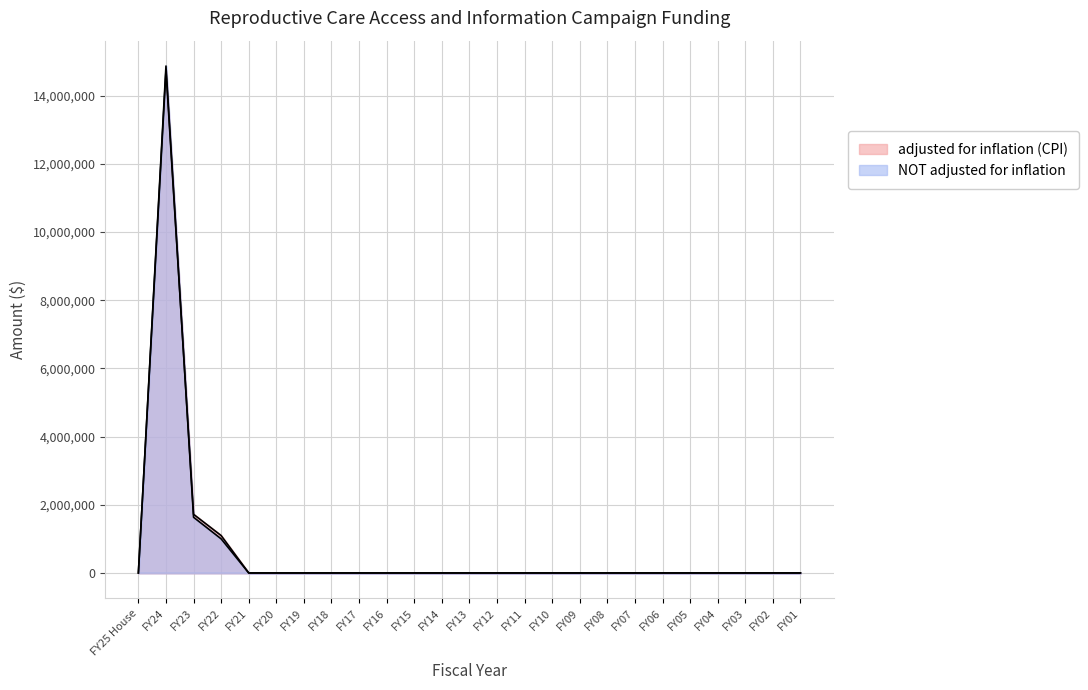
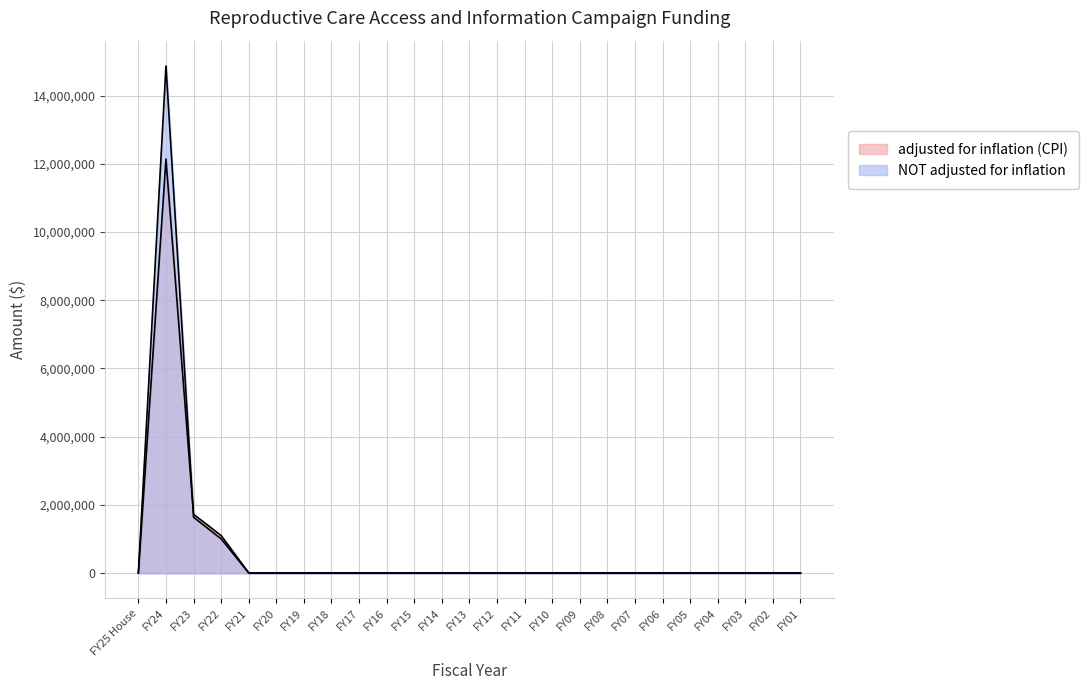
  {
    "adjusted for inflation (CPI)": {
-     "FY24": "14,700,000",
+     "FY24": "12,100,000",
      "FY23": "1,700,000",
      "FY22": "1,100,000"
    },
    "NOT adjusted for inflation": {
      "FY24": "14,900,000",
      "FY23": "1,600,000",
      "FY22": "1,000,000"
    }
  }
